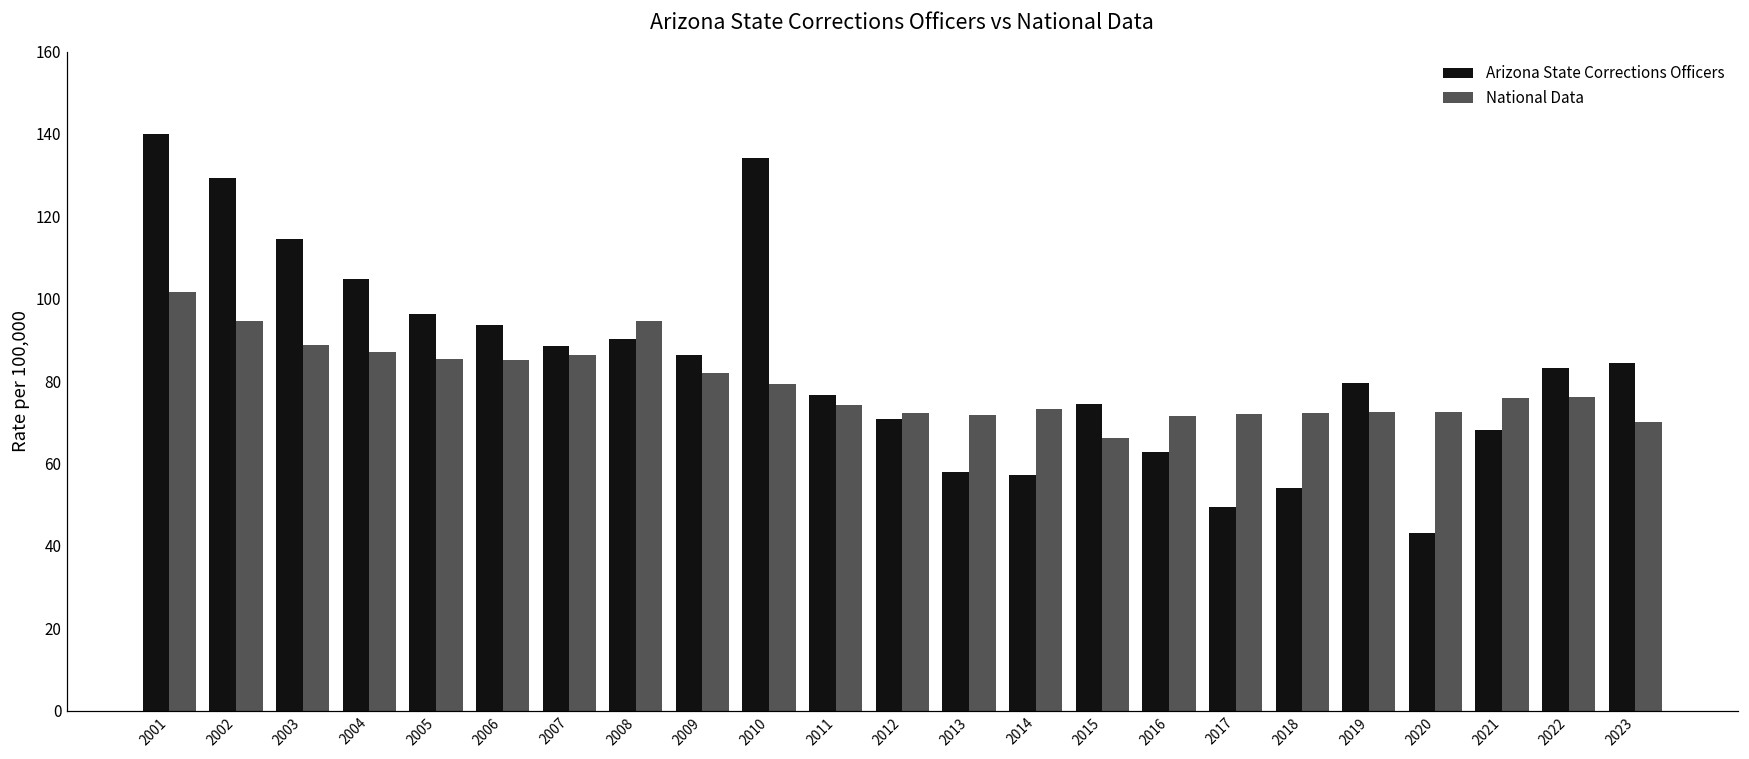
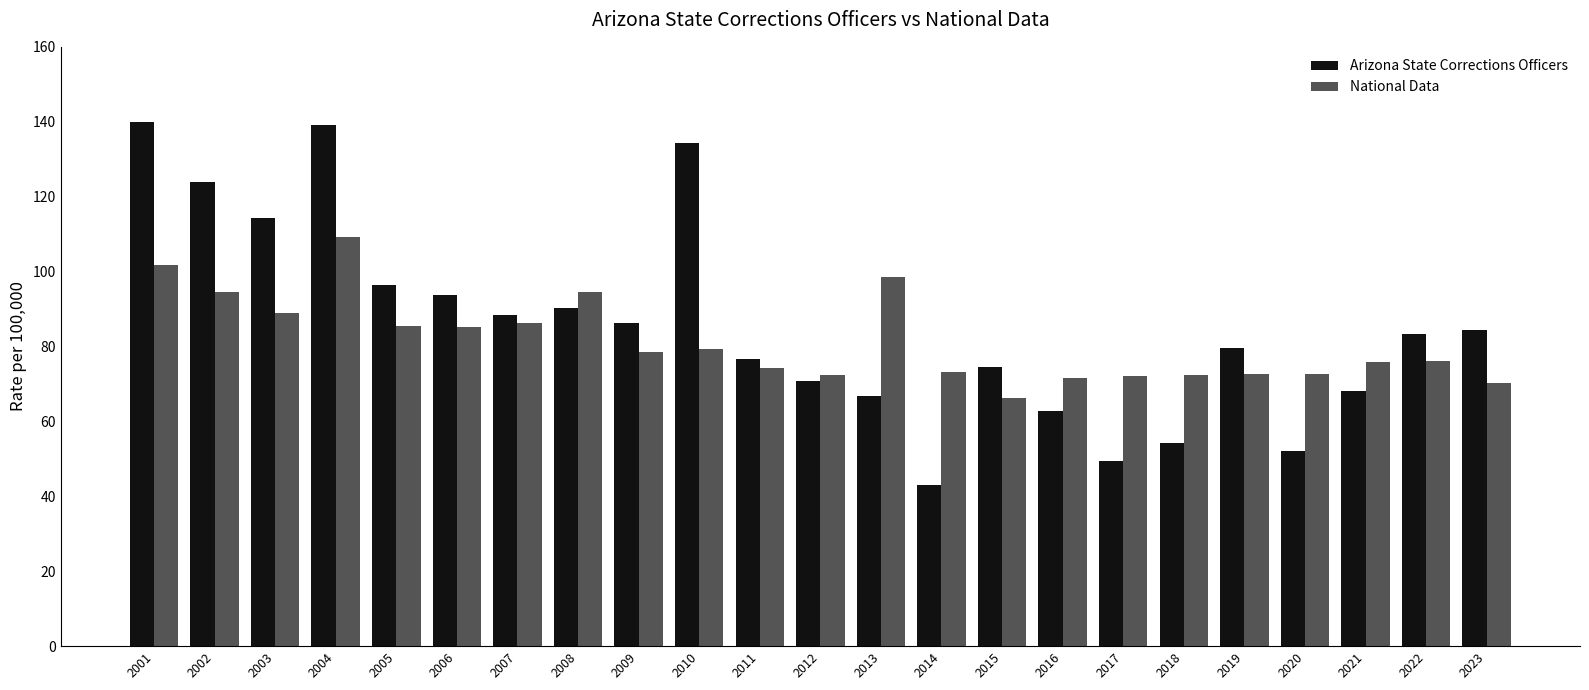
  {
    "Arizona State Corrections Officers": {
      "2001": 140,
-     "2002": 129,
+     "2002": 124,
      "2003": 114,
-     "2004": 105,
+     "2004": 139,
      "2005": 96,
      "2006": 94,
      "2007": 89,
      "2008": 90,
      "2009": 86,
      "2010": 134,
      "2011": 77,
      "2012": 71,
-     "2013": 58,
-     "2014": 57,
+     "2013": 67,
+     "2014": 43,
      "2015": 74,
      "2016": 63,
      "2017": 50,
      "2018": 54,
      "2019": 80,
-     "2020": 43,
+     "2020": 52,
      "2021": 68,
      "2022": 83,
      "2023": 84
    },
    "National Data": {
      "2001": 102,
      "2002": 95,
      "2003": 89,
-     "2004": 87,
+     "2004": 109,
      "2005": 85,
      "2006": 85,
      "2007": 86,
      "2008": 95,
-     "2009": 82,
+     "2009": 78,
      "2010": 79,
      "2011": 74,
      "2012": 72,
-     "2013": 72,
+     "2013": 99,
      "2014": 73,
      "2015": 66,
      "2016": 72,
      "2017": 72,
      "2018": 72,
      "2019": 73,
      "2020": 73,
      "2021": 76,
      "2022": 76,
      "2023": 70
    }
  }
